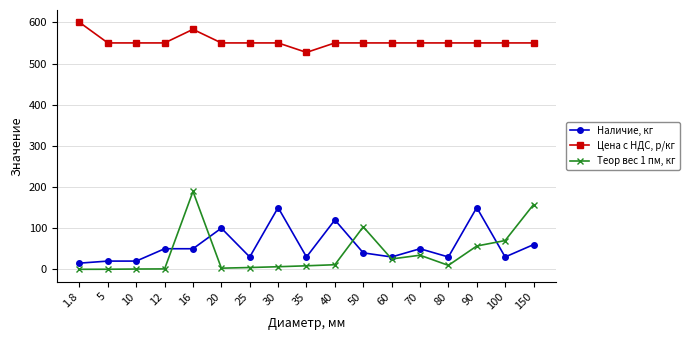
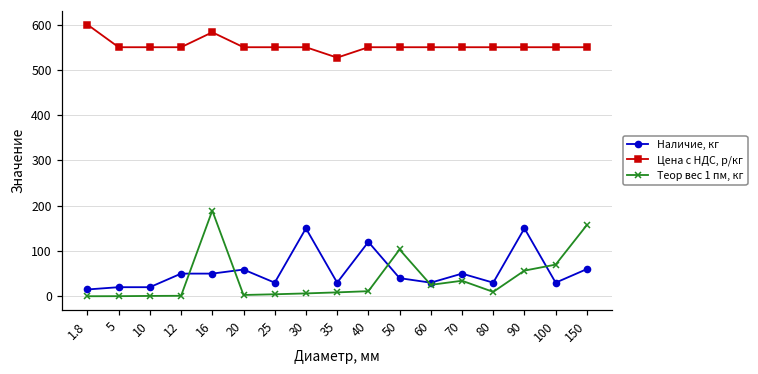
  {
    "Наличие, кг": {
      "1.8": 20,
      "5": 20,
      "10": 20,
      "12": 50,
      "16": 50,
-     "20": 100,
+     "20": 60,
      "25": 30,
      "30": 150,
      "35": 30,
      "40": 120,
      "50": 40,
      "70": 50,
      "80": 30,
      "90": 150,
      "100": 30,
      "150": 60
    },
    "Цена с НДС, р/кг": {
      "1.8": 600,
      "5": 550,
      "10": 550,
      "12": 550,
      "16": 580,
      "20": 550,
      "25": 550,
      "30": 550,
      "35": 530,
      "40": 550,
      "50": 550,
      "60": 550,
      "70": 550,
      "80": 550,
      "90": 550,
      "100": 550,
      "150": 550
    },
    "Теор вес 1 пм, кг": {
      "1.8": 0,
      "5": 0,
      "10": 0,
      "12": 0,
      "16": 190,
      "20": 0,
      "25": 0,
      "30": 10,
      "35": 10,
      "40": 10,
      "50": 100,
      "70": 30,
      "80": 10,
      "90": 60,
      "100": 70,
      "150": 160
    }
  }
